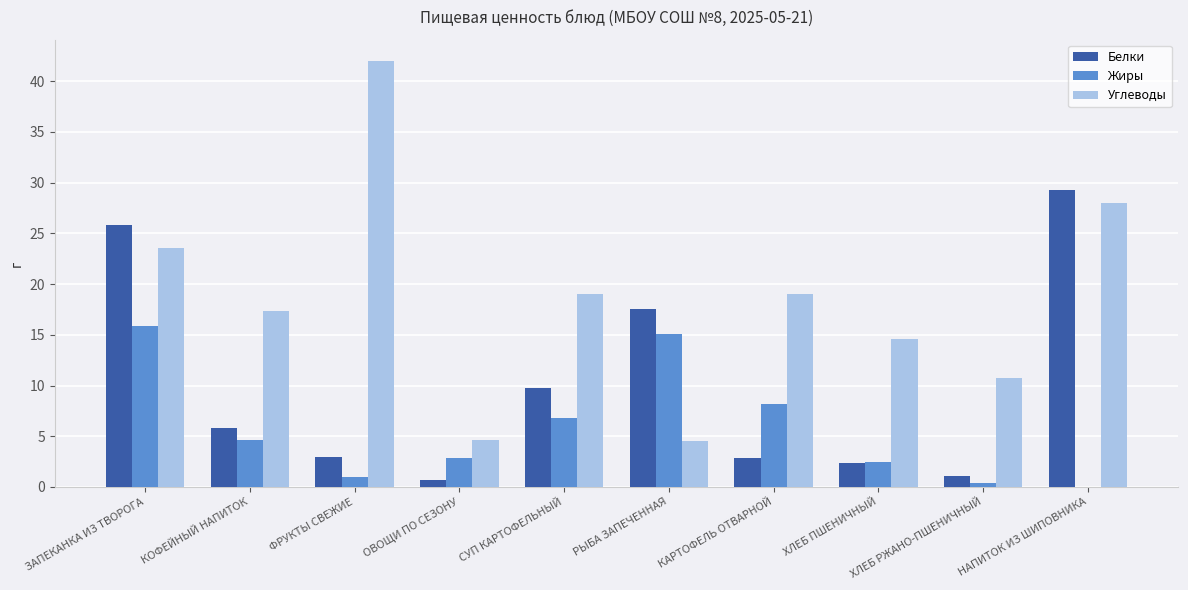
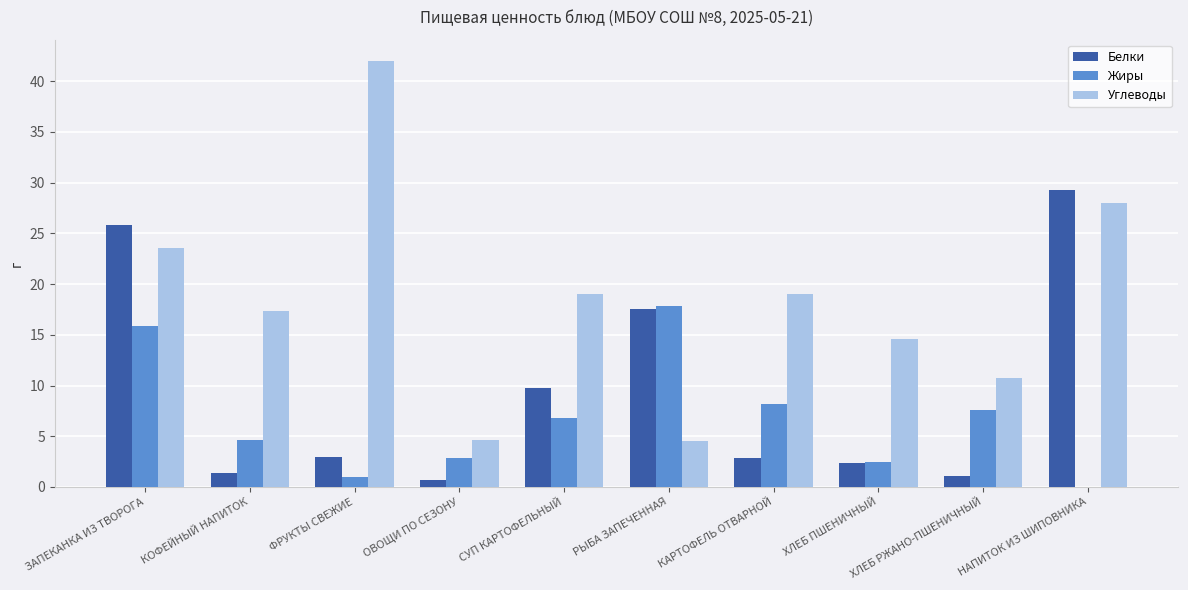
  {
    "Белки": {
      "ЗАПЕКАНКА ИЗ ТВОРОГА": 25.8,
-     "КОФЕЙНЫЙ НАПИТОК": 5.8,
+     "КОФЕЙНЫЙ НАПИТОК": 1.4,
      "ФРУКТЫ СВЕЖИЕ": 3.0,
      "ОВОЩИ ПО СЕЗОНУ": 0.7,
      "СУП КАРТОФЕЛЬНЫЙ": 9.8,
      "РЫБА ЗАПЕЧЕННАЯ": 17.5,
      "КАРТОФЕЛЬ ОТВАРНОЙ": 2.9,
      "ХЛЕБ ПШЕНИЧНЫЙ": 2.4,
      "ХЛЕБ РЖАНО-ПШЕНИЧНЫЙ": 1.1,
      "НАПИТОК ИЗ ШИПОВНИКА": 29.2
    },
    "Жиры": {
      "ЗАПЕКАНКА ИЗ ТВОРОГА": 15.9,
      "КОФЕЙНЫЙ НАПИТОК": 4.6,
      "ФРУКТЫ СВЕЖИЕ": 1.0,
      "ОВОЩИ ПО СЕЗОНУ": 2.8,
      "СУП КАРТОФЕЛЬНЫЙ": 6.8,
-     "РЫБА ЗАПЕЧЕННАЯ": 15.1,
+     "РЫБА ЗАПЕЧЕННАЯ": 17.8,
      "КАРТОФЕЛЬ ОТВАРНОЙ": 8.2,
      "ХЛЕБ ПШЕНИЧНЫЙ": 2.5,
-     "ХЛЕБ РЖАНО-ПШЕНИЧНЫЙ": 0.4,
+     "ХЛЕБ РЖАНО-ПШЕНИЧНЫЙ": 7.6,
      "НАПИТОК ИЗ ШИПОВНИКА": 0.0
    },
    "Углеводы": {
      "ЗАПЕКАНКА ИЗ ТВОРОГА": 23.6,
      "КОФЕЙНЫЙ НАПИТОК": 17.4,
      "ФРУКТЫ СВЕЖИЕ": 42.0,
      "ОВОЩИ ПО СЕЗОНУ": 4.6,
      "СУП КАРТОФЕЛЬНЫЙ": 19.0,
      "РЫБА ЗАПЕЧЕННАЯ": 4.5,
      "КАРТОФЕЛЬ ОТВАРНОЙ": 19.1,
      "ХЛЕБ ПШЕНИЧНЫЙ": 14.6,
      "ХЛЕБ РЖАНО-ПШЕНИЧНЫЙ": 10.7,
      "НАПИТОК ИЗ ШИПОВНИКА": 28.0
    }
  }
